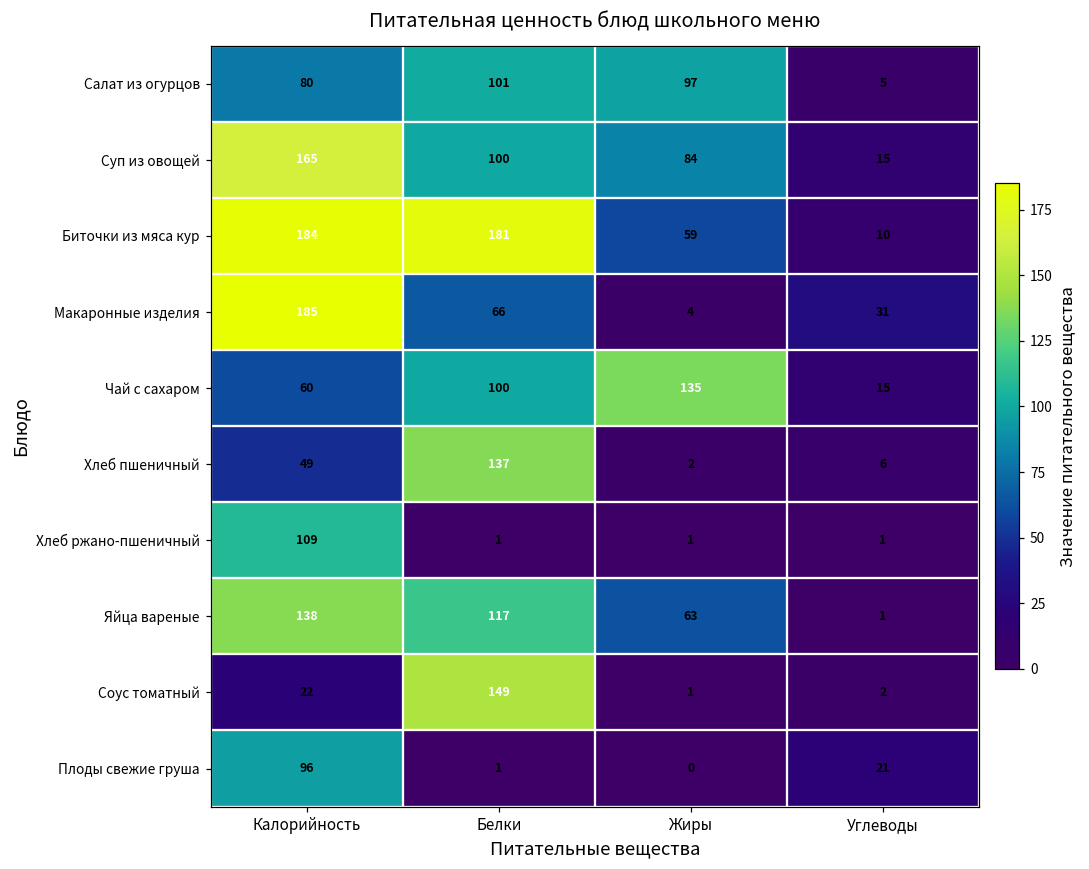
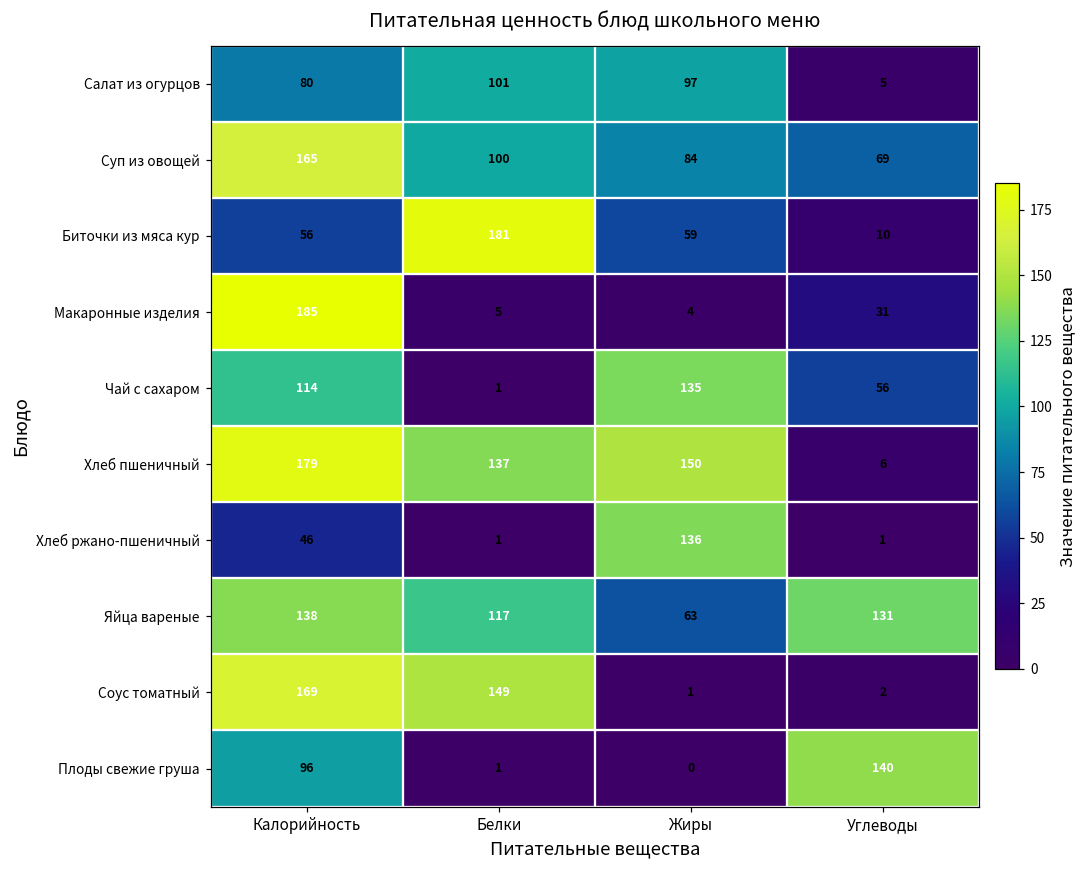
  {
    "Салат из огурцов": {
      "Калорийность": 80,
      "Белки": 101,
      "Жиры": 97,
      "Углеводы": 5
    },
    "Суп из овощей": {
      "Калорийность": 165,
      "Белки": 100,
      "Жиры": 84,
-     "Углеводы": 15
+     "Углеводы": 69
    },
    "Биточки из мяса кур": {
-     "Калорийность": 184,
+     "Калорийность": 56,
      "Белки": 181,
      "Жиры": 59,
      "Углеводы": 10
    },
    "Макаронные изделия": {
      "Калорийность": 185,
-     "Белки": 66,
+     "Белки": 5,
      "Жиры": 4,
      "Углеводы": 31
    },
    "Чай с сахаром": {
-     "Калорийность": 60,
-     "Белки": 100,
+     "Калорийность": 114,
+     "Белки": 1,
      "Жиры": 135,
-     "Углеводы": 15
+     "Углеводы": 56
    },
    "Хлеб пшеничный": {
-     "Калорийность": 49,
+     "Калорийность": 179,
      "Белки": 137,
-     "Жиры": 2,
+     "Жиры": 150,
      "Углеводы": 6
    },
    "Хлеб ржано-пшеничный": {
-     "Калорийность": 109,
+     "Калорийность": 46,
      "Белки": 1,
-     "Жиры": 1,
+     "Жиры": 136,
      "Углеводы": 1
    },
    "Яйца вареные": {
      "Калорийность": 138,
      "Белки": 117,
      "Жиры": 63,
-     "Углеводы": 1
+     "Углеводы": 131
    },
    "Соус томатный": {
-     "Калорийность": 22,
+     "Калорийность": 169,
      "Белки": 149,
      "Жиры": 1,
      "Углеводы": 2
    },
    "Плоды свежие груша": {
      "Калорийность": 96,
      "Белки": 1,
      "Жиры": 0,
-     "Углеводы": 21
+     "Углеводы": 140
    }
  }
